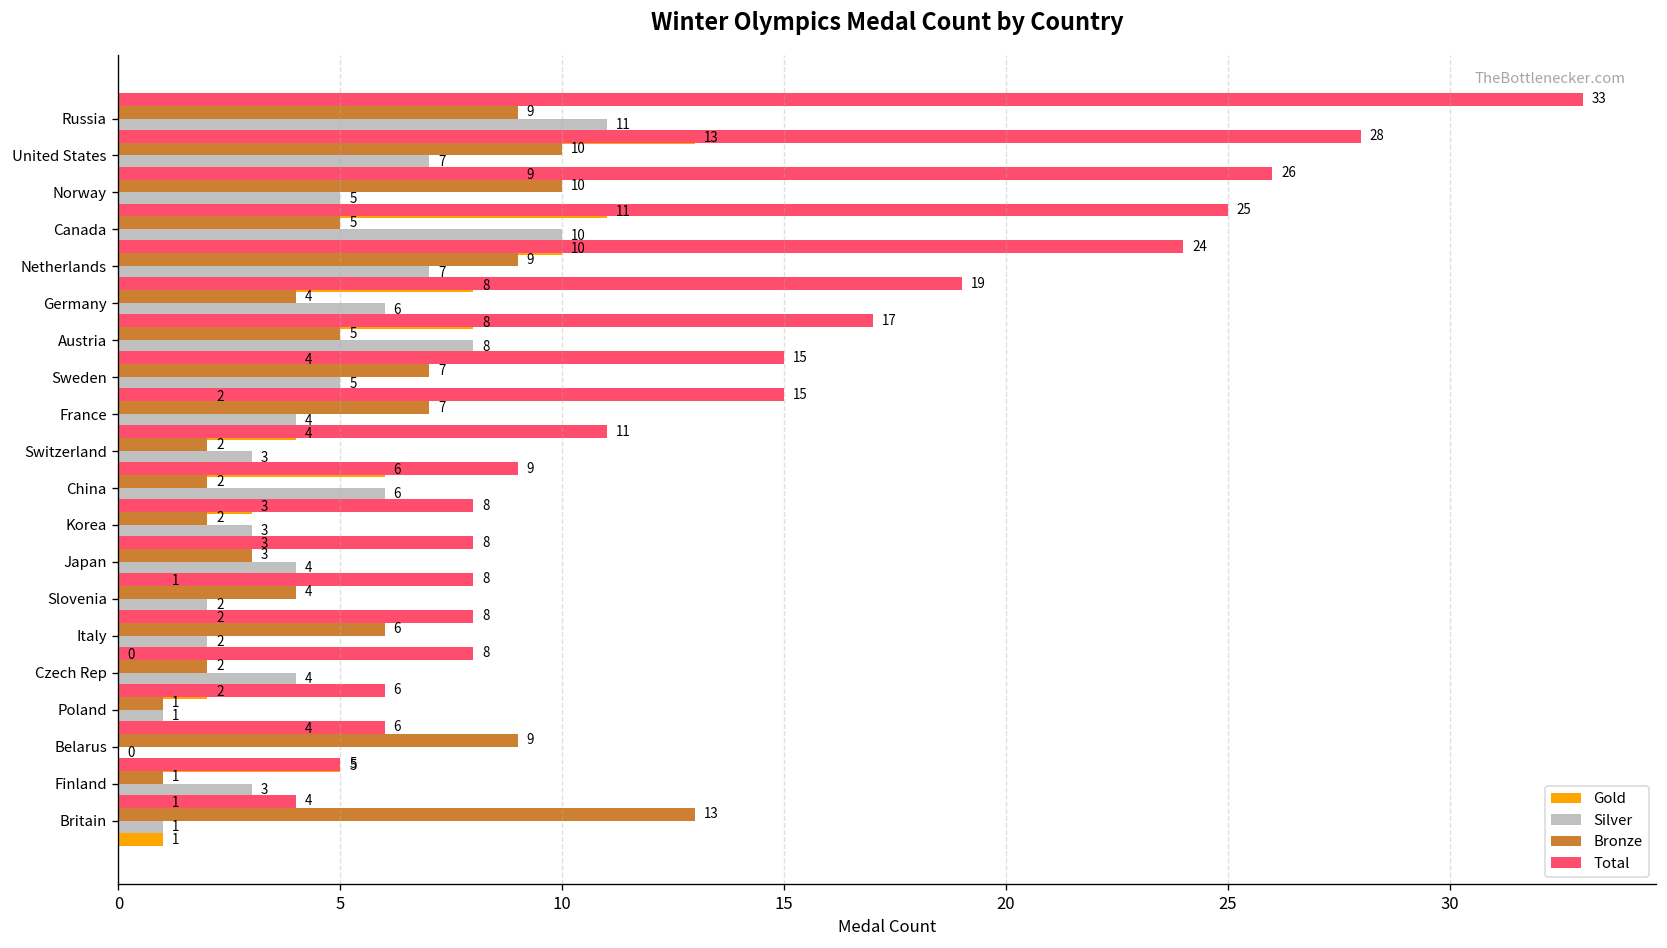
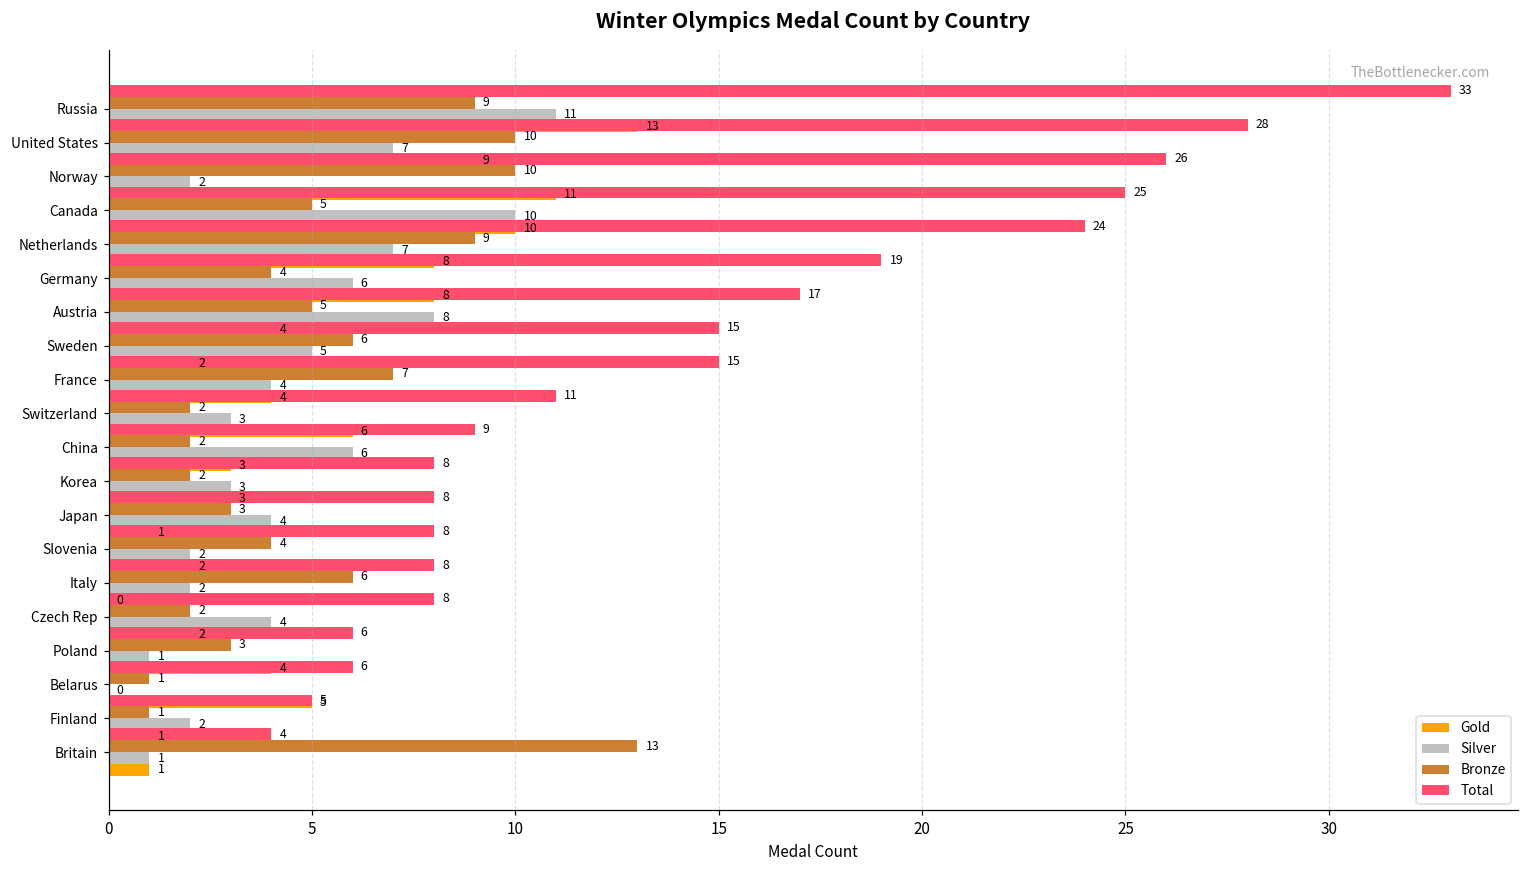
  {
    "Silver": {
      "Russia": 11,
      "United States": 7,
-     "Norway": 5,
+     "Norway": 2,
      "Canada": 10,
      "Netherlands": 7,
      "Germany": 6,
      "Austria": 8,
      "Sweden": 5,
      "France": 4,
      "Switzerland": 3,
      "China": 6,
      "Korea": 3,
      "Japan": 4,
      "Slovenia": 2,
      "Italy": 2,
      "Czech Rep": 4,
      "Poland": 1,
      "Belarus": 0,
-     "Finland": 3,
+     "Finland": 2,
      "Britain": 1
    },
    "Bronze": {
      "Russia": 9,
      "United States": 10,
      "Norway": 10,
      "Canada": 5,
      "Netherlands": 9,
      "Germany": 4,
      "Austria": 5,
-     "Sweden": 7,
+     "Sweden": 6,
      "France": 7,
      "Switzerland": 2,
      "China": 2,
      "Korea": 2,
      "Japan": 3,
      "Slovenia": 4,
      "Italy": 6,
      "Czech Rep": 2,
-     "Poland": 1,
-     "Belarus": 9,
+     "Poland": 3,
+     "Belarus": 1,
      "Finland": 1,
      "Britain": 13
    }
  }
